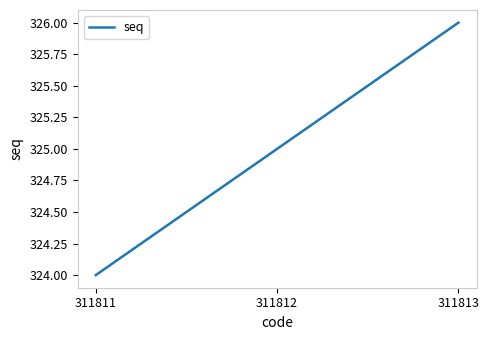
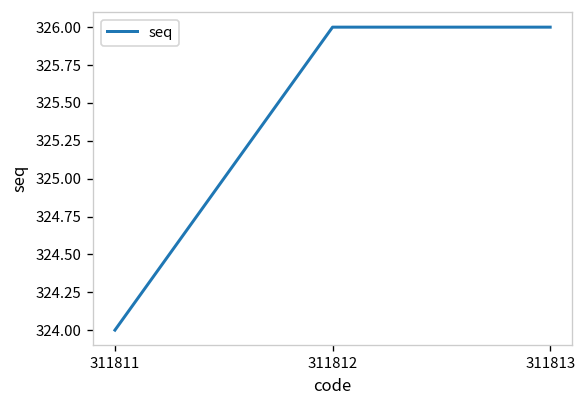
  {
    "311811": 324,
-   "311812": 325,
+   "311812": 326,
    "311813": 326
  }
